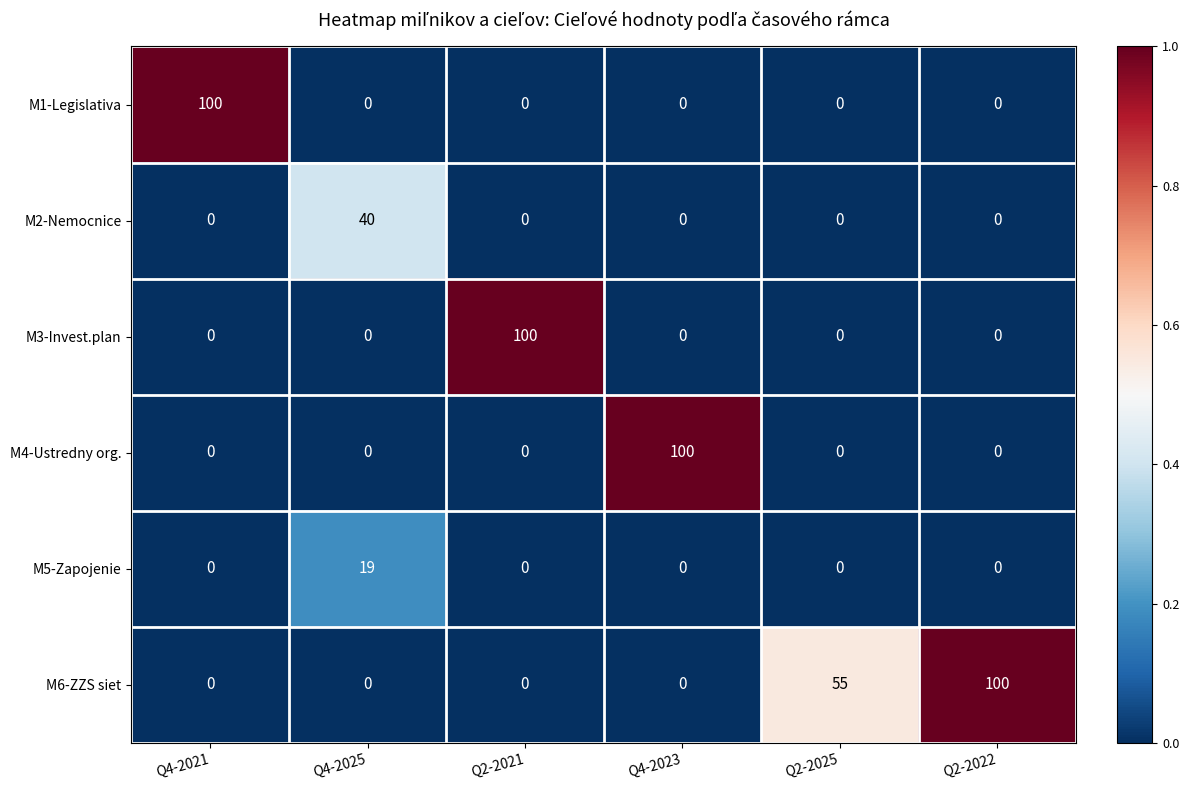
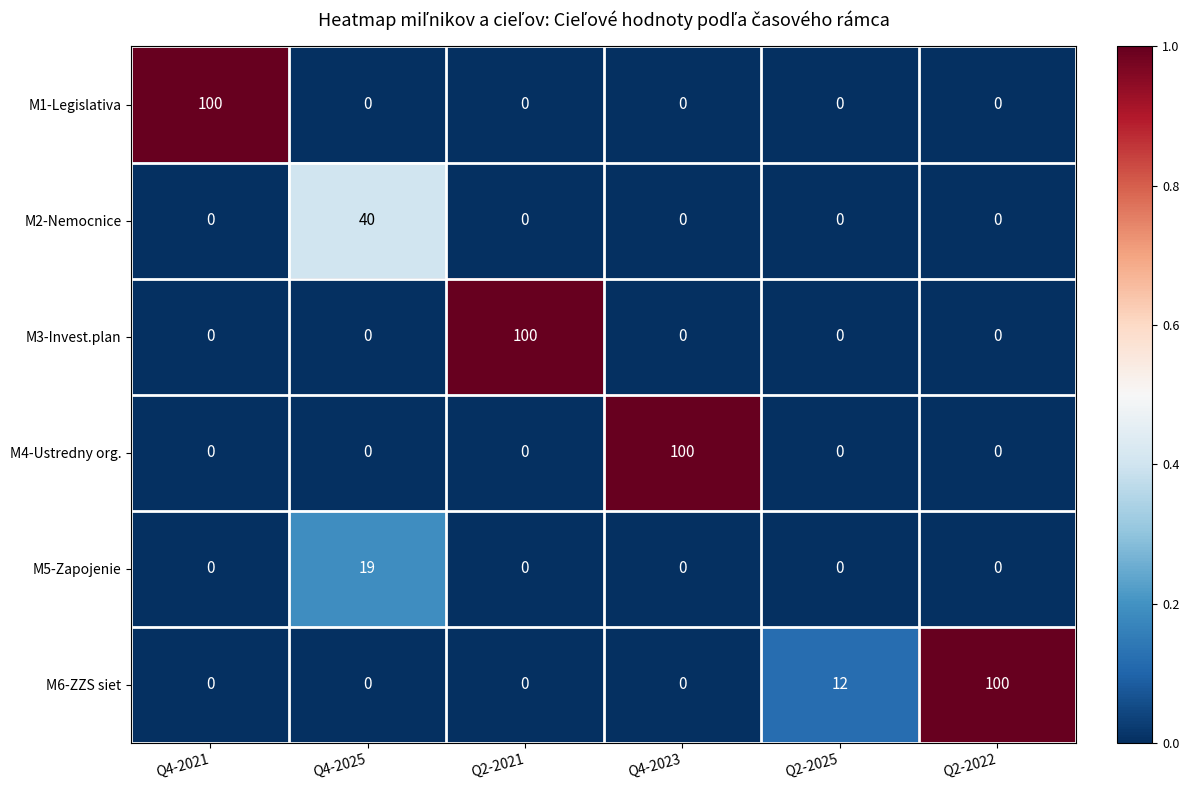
  {
    "M1-Legislativa": {
      "Q4-2021": 100,
      "Q4-2025": 0,
      "Q2-2021": 0,
      "Q4-2023": 0,
      "Q2-2025": 0,
      "Q2-2022": 0
    },
    "M2-Nemocnice": {
      "Q4-2021": 0,
      "Q4-2025": 40,
      "Q2-2021": 0,
      "Q4-2023": 0,
      "Q2-2025": 0,
      "Q2-2022": 0
    },
    "M3-Invest.plan": {
      "Q4-2021": 0,
      "Q4-2025": 0,
      "Q2-2021": 100,
      "Q4-2023": 0,
      "Q2-2025": 0,
      "Q2-2022": 0
    },
    "M4-Ustredny org.": {
      "Q4-2021": 0,
      "Q4-2025": 0,
      "Q2-2021": 0,
      "Q4-2023": 100,
      "Q2-2025": 0,
      "Q2-2022": 0
    },
    "M5-Zapojenie": {
      "Q4-2021": 0,
      "Q4-2025": 19,
      "Q2-2021": 0,
      "Q4-2023": 0,
      "Q2-2025": 0,
      "Q2-2022": 0
    },
    "M6-ZZS siet": {
      "Q4-2021": 0,
      "Q4-2025": 0,
      "Q2-2021": 0,
      "Q4-2023": 0,
-     "Q2-2025": 55,
+     "Q2-2025": 12,
      "Q2-2022": 100
    }
  }
